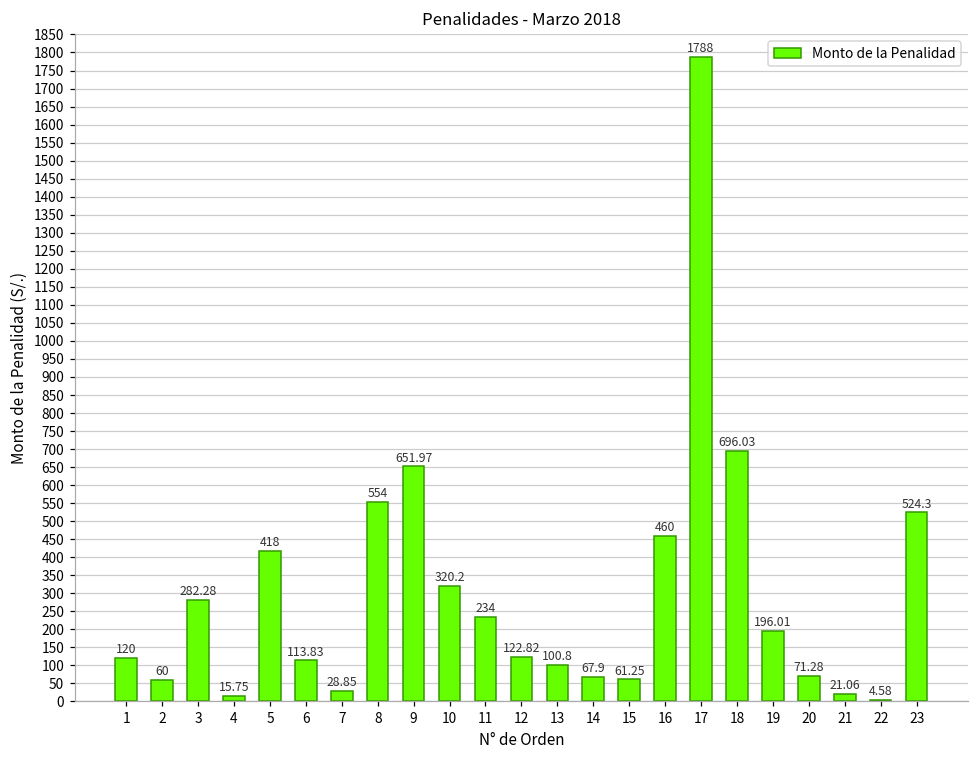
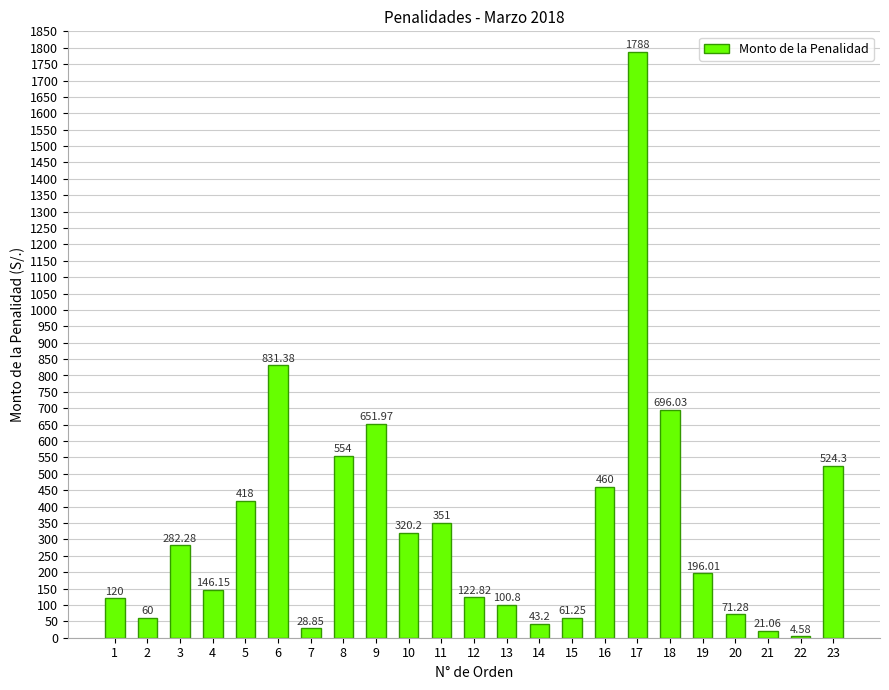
  {
    "1": 120,
    "2": 60,
    "3": 282.28,
-   "4": 15.75,
+   "4": 146.15,
    "5": 418,
-   "6": 113.83,
+   "6": 831.38,
    "7": 28.85,
    "8": 554,
    "9": 651.97,
    "10": 320.2,
-   "11": 234,
+   "11": 351,
    "12": 122.82,
    "13": 100.8,
-   "14": 67.9,
+   "14": 43.2,
    "15": 61.25,
    "16": 460,
    "17": 1788,
    "18": 696.03,
    "19": 196.01,
    "20": 71.28,
    "21": 21.06,
    "22": 4.58,
    "23": 524.3
  }
